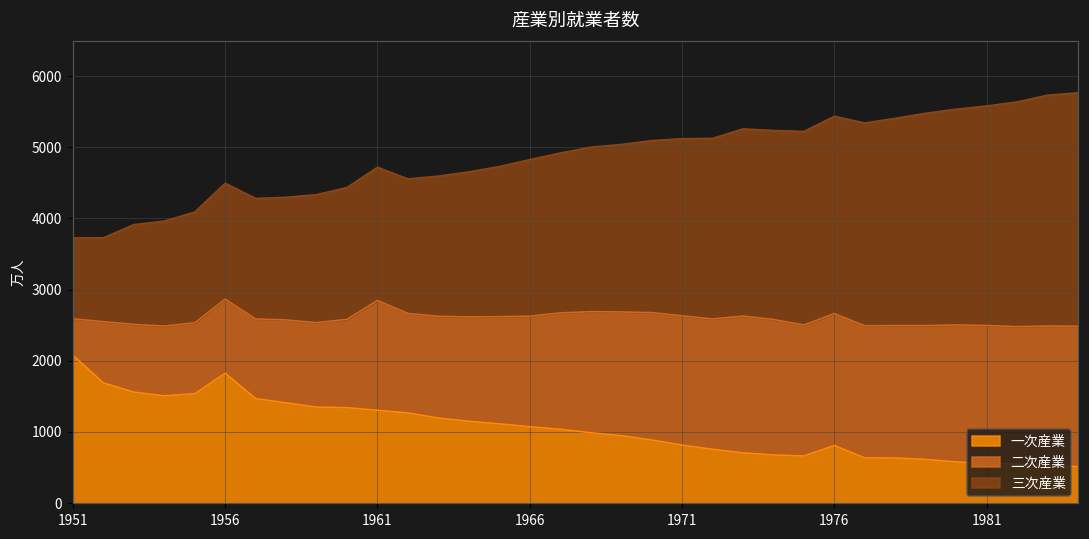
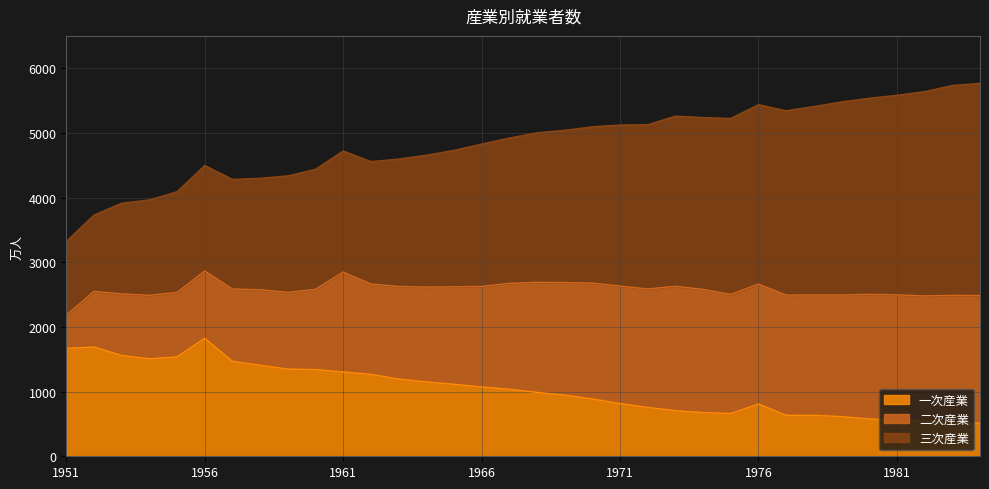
  {
    "一次産業": {
-     "1951": 2100,
+     "1951": 1700,
      "1956": 1800,
      "1961": 1300,
      "1966": 1100,
      "1971": 800,
      "1976": 800
    },
    "二次産業": {
      "1951": 500,
      "1956": 1000,
      "1961": 1500,
      "1966": 1600,
      "1971": 1800,
      "1976": 1900,
      "1981": 1900
    },
    "三次産業": {
      "1951": 1100,
      "1956": 1600,
      "1961": 1900,
      "1966": 2200,
      "1971": 2500,
      "1976": 2800,
      "1981": 3100
    }
  }
